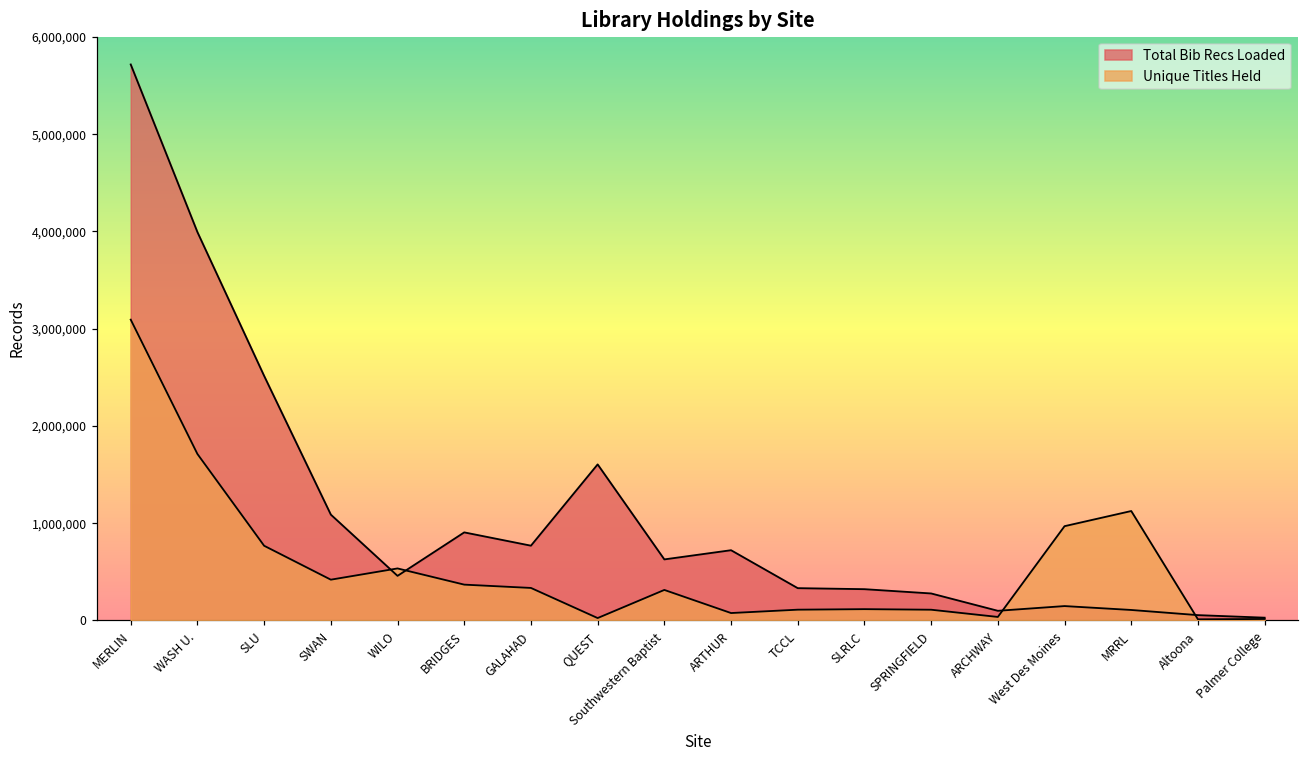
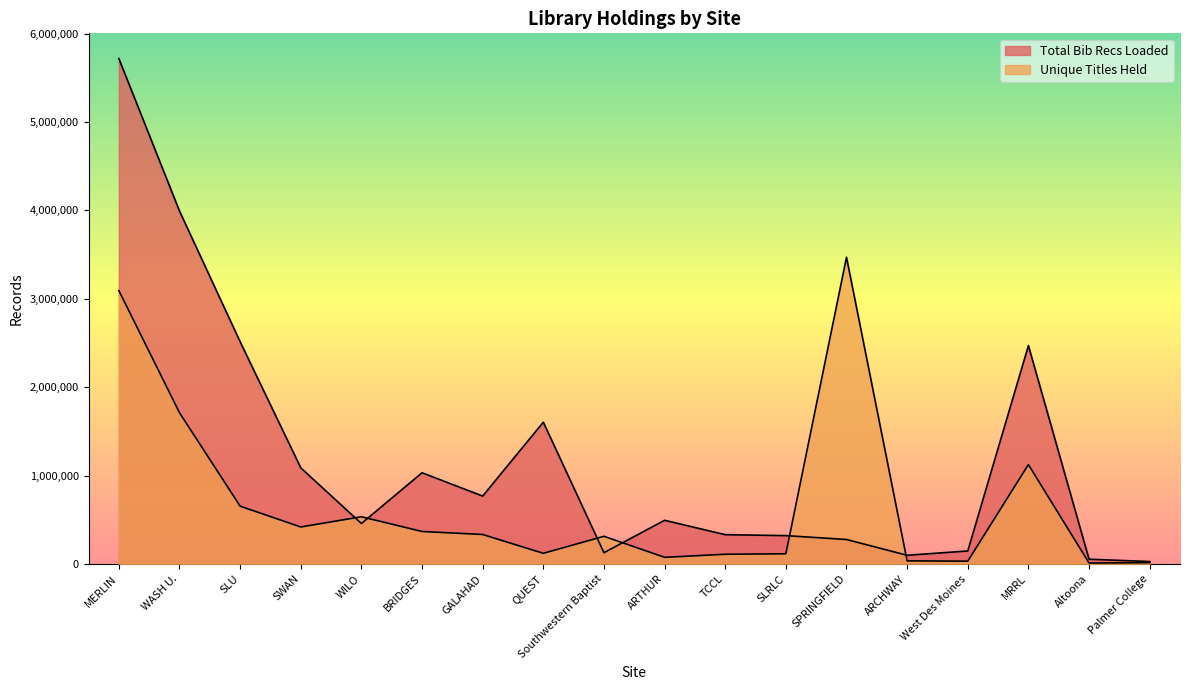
  {
    "Total Bib Recs Loaded": {
      "MERLIN": "5,700,000",
      "WASH U.": "4,000,000",
      "SLU": "2,500,000",
      "SWAN": "1,100,000",
      "WILO": "500,000",
-     "BRIDGES": "900,000",
+     "BRIDGES": "1,000,000",
      "GALAHAD": "800,000",
      "QUEST": "1,600,000",
-     "Southwestern Baptist": "600,000",
-     "ARTHUR": "700,000",
+     "Southwestern Baptist": "100,000",
+     "ARTHUR": "500,000",
      "TCCL": "300,000",
      "SLRLC": "300,000",
      "SPRINGFIELD": "300,000",
      "ARCHWAY": "100,000",
      "West Des Moines": "100,000",
-     "MRRL": "100,000",
+     "MRRL": "2,500,000",
      "Altoona": "100,000"
    },
    "Unique Titles Held": {
      "MERLIN": "3,100,000",
      "WASH U.": "1,700,000",
-     "SLU": "800,000",
+     "SLU": "700,000",
      "SWAN": "400,000",
      "WILO": "500,000",
      "BRIDGES": "400,000",
      "GALAHAD": "300,000",
-     "QUEST": "0",
+     "QUEST": "100,000",
      "Southwestern Baptist": "300,000",
      "ARTHUR": "100,000",
      "TCCL": "100,000",
      "SLRLC": "100,000",
-     "SPRINGFIELD": "100,000",
+     "SPRINGFIELD": "3,500,000",
      "ARCHWAY": "0",
-     "West Des Moines": "1,000,000",
+     "West Des Moines": "0",
      "MRRL": "1,100,000",
      "Altoona": "0"
    }
  }
